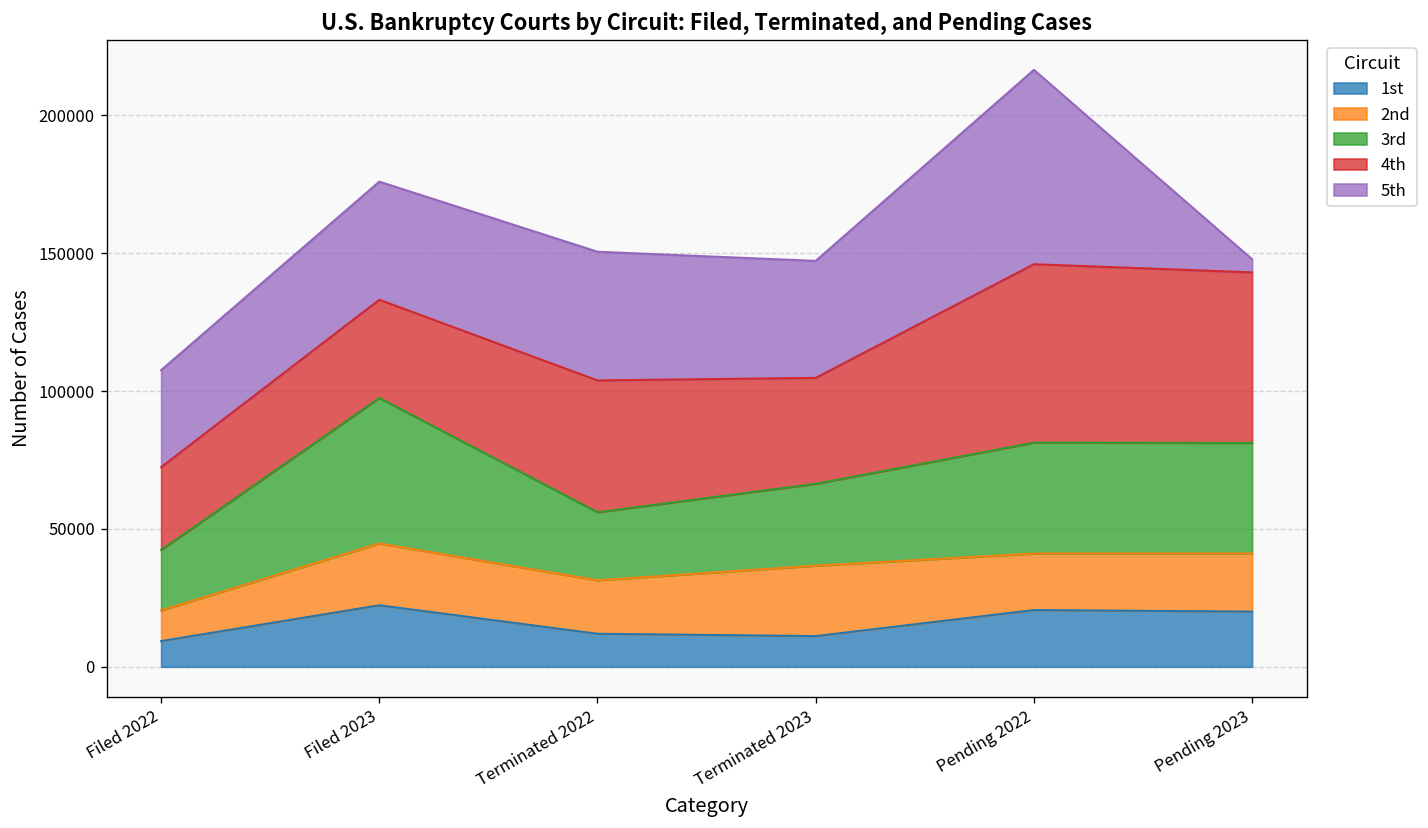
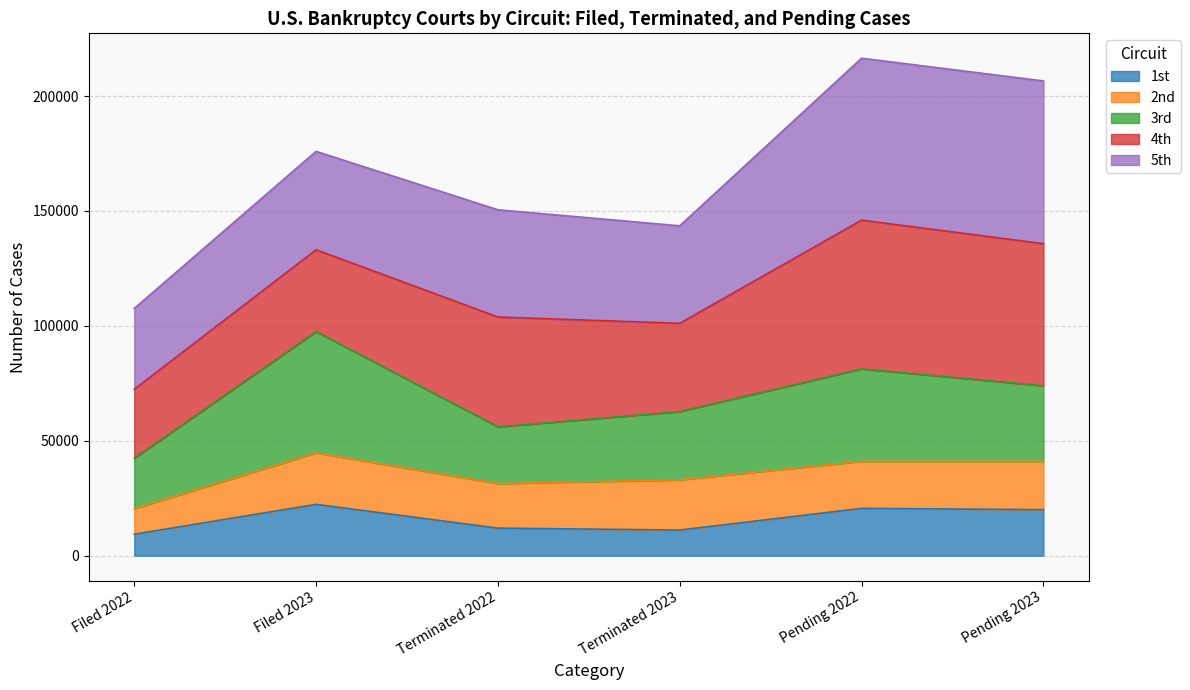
  {
    "1st": {
      "Filed 2022": 9000,
      "Filed 2023": 22000,
      "Terminated 2022": 12000,
      "Terminated 2023": 11000,
      "Pending 2022": 21000,
      "Pending 2023": 20000
    },
    "2nd": {
      "Filed 2022": 11000,
      "Filed 2023": 22000,
      "Terminated 2022": 19000,
-     "Terminated 2023": 26000,
+     "Terminated 2023": 22000,
      "Pending 2022": 20000,
      "Pending 2023": 21000
    },
    "3rd": {
      "Filed 2022": 22000,
      "Filed 2023": 53000,
      "Terminated 2022": 25000,
      "Terminated 2023": 30000,
      "Pending 2022": 40000,
-     "Pending 2023": 40000
+     "Pending 2023": 33000
    },
    "4th": {
      "Filed 2022": 30000,
      "Filed 2023": 36000,
      "Terminated 2022": 48000,
      "Terminated 2023": 38000,
      "Pending 2022": 65000,
      "Pending 2023": 62000
    },
    "5th": {
      "Filed 2022": 35000,
      "Filed 2023": 43000,
      "Terminated 2022": 47000,
      "Terminated 2023": 42000,
      "Pending 2022": 70000,
-     "Pending 2023": 5000
+     "Pending 2023": 71000
    }
  }
